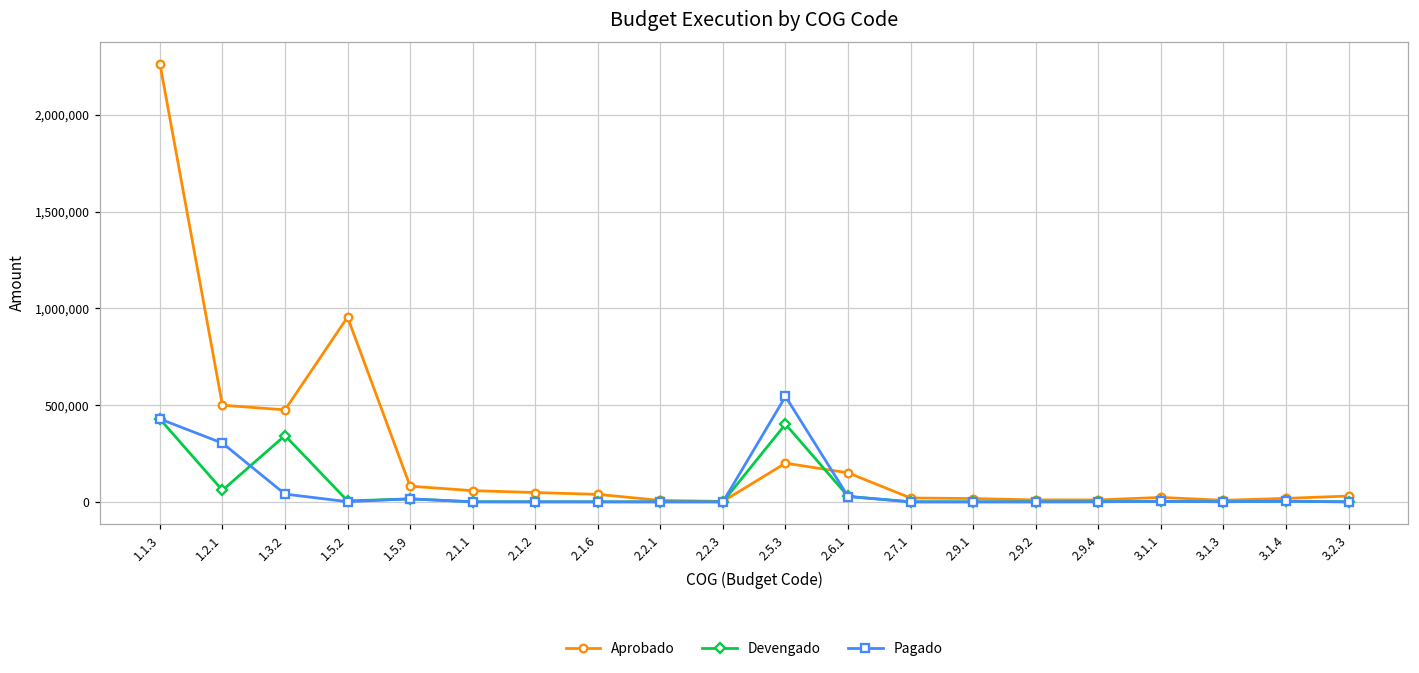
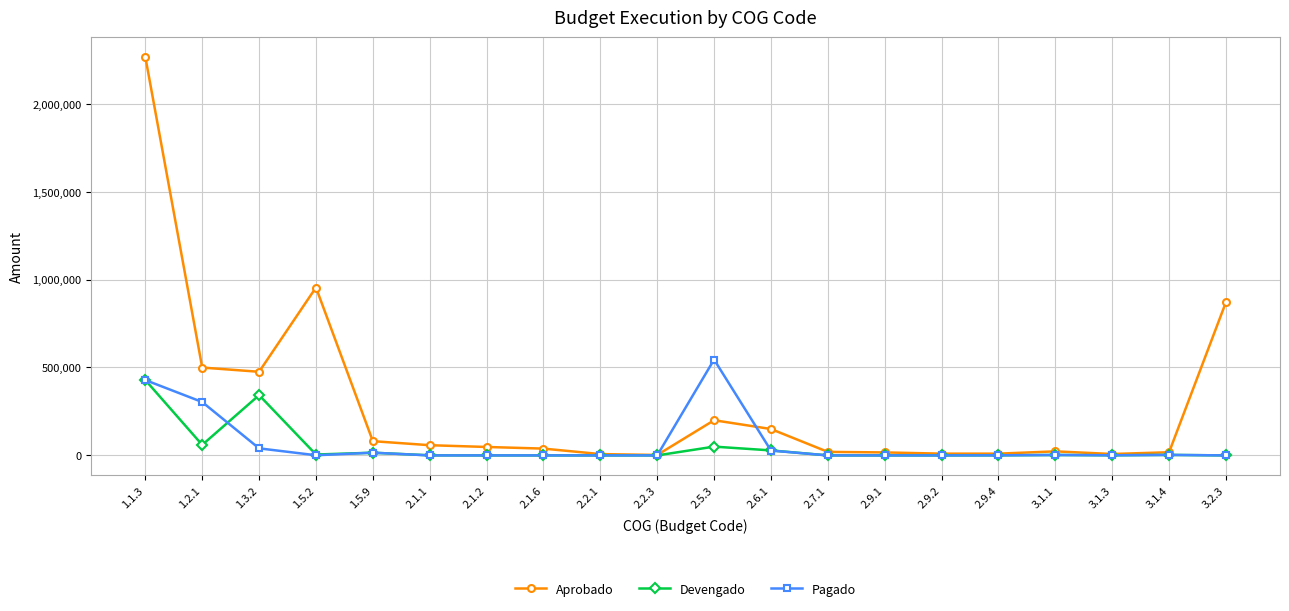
  {
    "Aprobado": {
      "1.1.3": "2,270,000",
      "1.2.1": "500,000",
      "1.3.2": "480,000",
      "1.5.2": "950,000",
      "1.5.9": "80,000",
      "2.1.1": "60,000",
      "2.1.2": "50,000",
      "2.1.6": "40,000",
      "2.5.3": "200,000",
      "2.6.1": "150,000",
      "2.7.1": "20,000",
      "2.9.1": "20,000",
      "3.1.1": "20,000",
      "3.1.4": "20,000",
-     "3.2.3": "30,000"
+     "3.2.3": "870,000"
    },
    "Devengado": {
      "1.2.1": "60,000",
      "1.3.2": "340,000",
-     "2.5.3": "400,000"
+     "2.5.3": "50,000"
    },
    "Pagado": {
      "1.2.1": "300,000",
      "1.3.2": "40,000",
      "2.5.3": "540,000"
    }
  }
